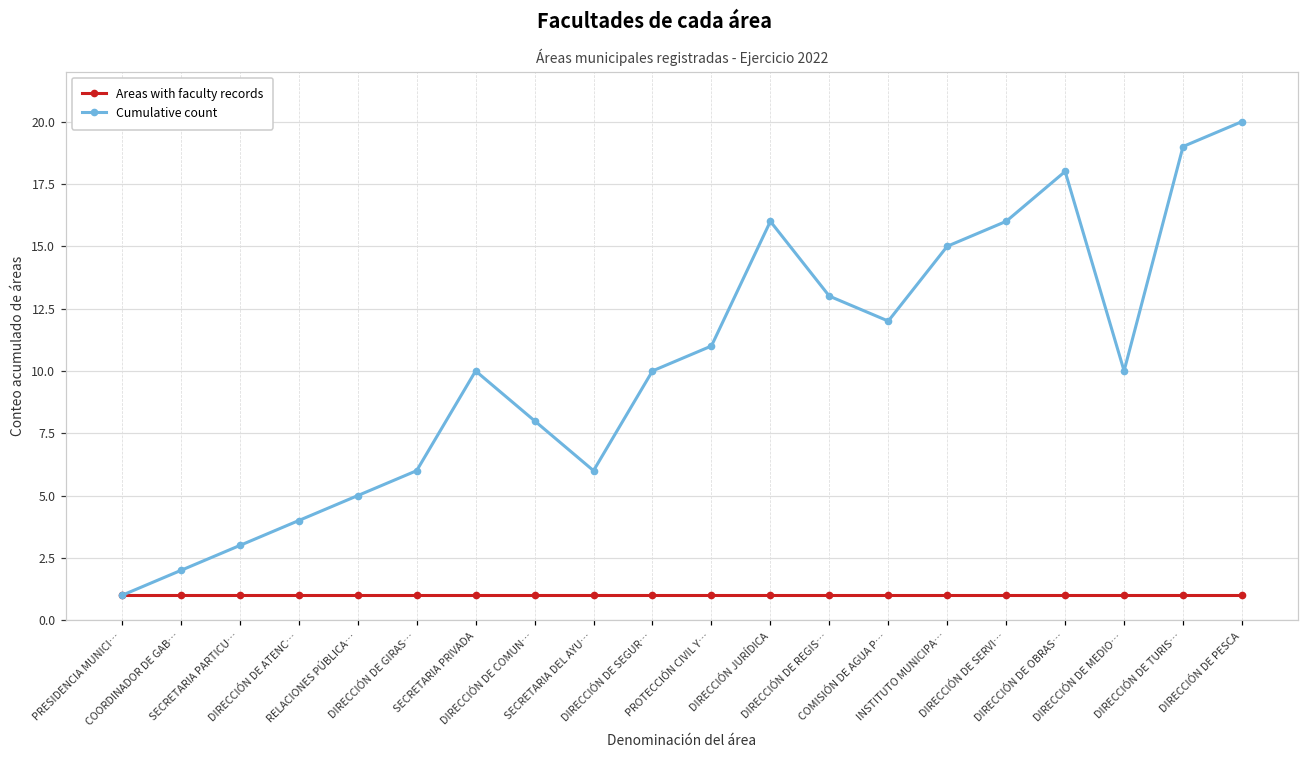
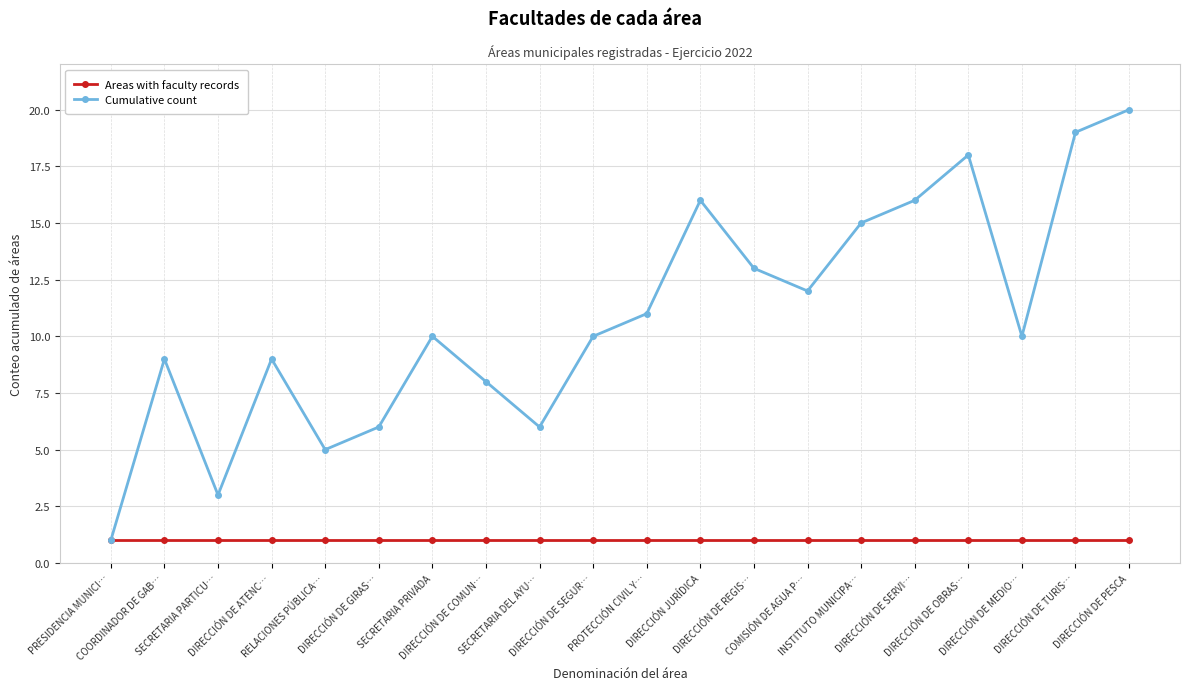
  {
    "Areas with faculty records": {
      "COORDINADOR DE GAB…": 1,
      "SECRETARIA PARTICU…": 1,
      "DIRECCIÓN DE ATENC…": 1,
      "RELACIONES PÚBLICA…": 1,
      "DIRECCIÓN DE GIRAS…": 1,
      "SECRETARIA PRIVADA": 1,
      "DIRECCIÓN DE COMUN…": 1,
      "SECRETARIA DEL AYU…": 1,
      "DIRECCIÓN DE SEGUR…": 1,
      "PROTECCIÓN CIVIL Y…": 1,
      "DIRECCIÓN JURÍDICA": 1,
      "DIRECCIÓN DE REGIS…": 1,
      "COMISIÓN DE AGUA P…": 1,
      "INSTITUTO MUNICIPA…": 1,
      "DIRECCIÓN DE SERVI…": 1,
      "DIRECCIÓN DE OBRAS…": 1,
      "DIRECCIÓN DE MEDIO…": 1,
      "DIRECCIÓN DE TURIS…": 1,
      "DIRECCIÓN DE PESCA": 1
    },
    "Cumulative count": {
-     "COORDINADOR DE GAB…": 2,
+     "COORDINADOR DE GAB…": 9,
      "SECRETARIA PARTICU…": 3,
-     "DIRECCIÓN DE ATENC…": 4,
+     "DIRECCIÓN DE ATENC…": 9,
      "RELACIONES PÚBLICA…": 5,
      "DIRECCIÓN DE GIRAS…": 6,
      "SECRETARIA PRIVADA": 10,
      "DIRECCIÓN DE COMUN…": 8,
      "SECRETARIA DEL AYU…": 6,
      "DIRECCIÓN DE SEGUR…": 10,
      "PROTECCIÓN CIVIL Y…": 11,
      "DIRECCIÓN JURÍDICA": 16,
      "DIRECCIÓN DE REGIS…": 13,
      "COMISIÓN DE AGUA P…": 12,
      "INSTITUTO MUNICIPA…": 15,
      "DIRECCIÓN DE SERVI…": 16,
      "DIRECCIÓN DE OBRAS…": 18,
      "DIRECCIÓN DE MEDIO…": 10,
      "DIRECCIÓN DE TURIS…": 19,
      "DIRECCIÓN DE PESCA": 20
    }
  }
